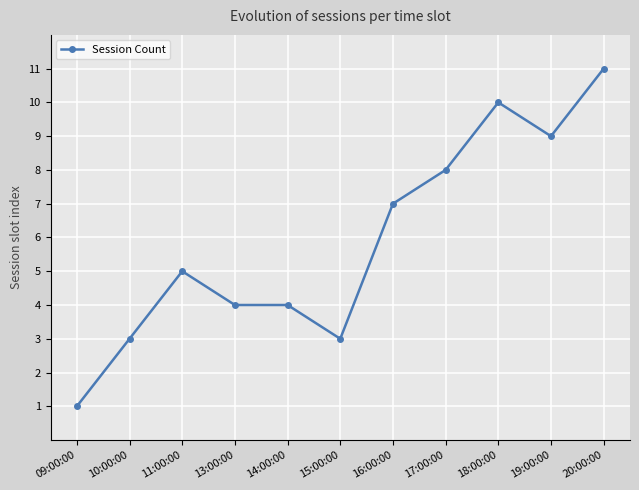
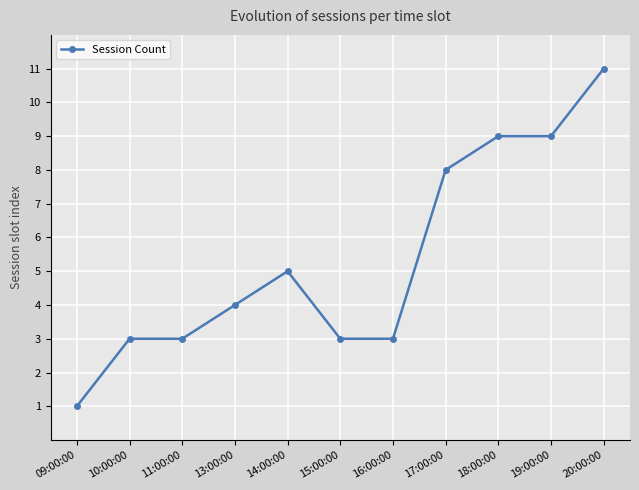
  {
    "09:00:00": 1,
    "10:00:00": 3,
-   "11:00:00": 5,
+   "11:00:00": 3,
    "13:00:00": 4,
-   "14:00:00": 4,
+   "14:00:00": 5,
    "15:00:00": 3,
-   "16:00:00": 7,
+   "16:00:00": 3,
    "17:00:00": 8,
-   "18:00:00": 10,
+   "18:00:00": 9,
    "19:00:00": 9,
    "20:00:00": 11
  }
